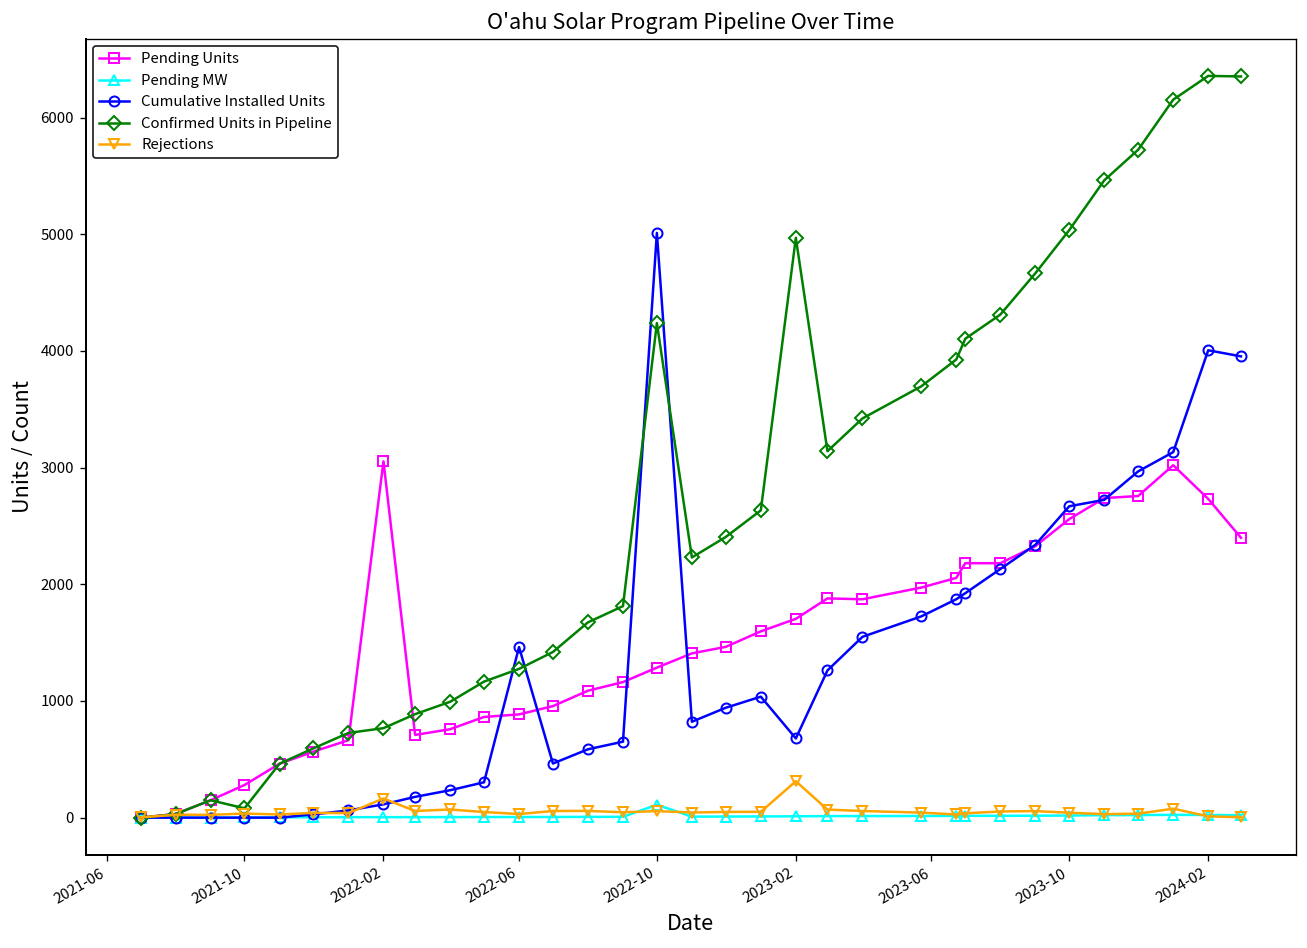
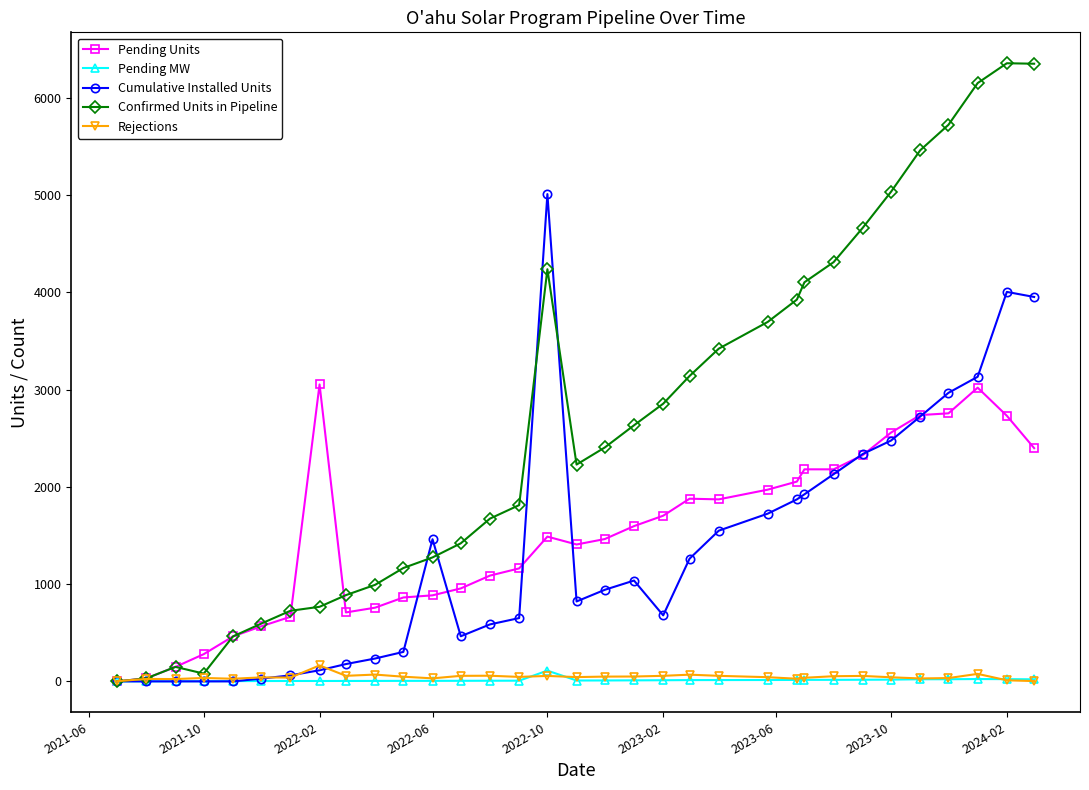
  {
    "Pending Units": {
      "2021-10": 300,
      "2022-02": 3100,
      "2022-06": 900,
-     "2022-10": 1300,
+     "2022-10": 1500,
      "2023-02": 1700,
      "2023-10": 2600,
      "2024-02": 2700
    },
    "Pending MW": {
      "2022-02": 0,
      "2022-10": 100,
      "2023-02": 0
    },
    "Cumulative Installed Units": {
      "2022-02": 100,
      "2022-06": 1500,
      "2022-10": 5000,
      "2023-02": 700,
-     "2023-10": 2700,
+     "2023-10": 2500,
      "2024-02": 4000
    },
    "Confirmed Units in Pipeline": {
      "2021-10": 100,
      "2022-02": 800,
      "2022-06": 1300,
      "2022-10": 4200,
-     "2023-02": 5000,
+     "2023-02": 2900,
      "2023-10": 5000,
      "2024-02": 6400
    },
    "Rejections": {
      "2021-10": 0,
      "2022-02": 200,
      "2022-10": 100,
-     "2023-02": 300
+     "2023-02": 100
    }
  }
